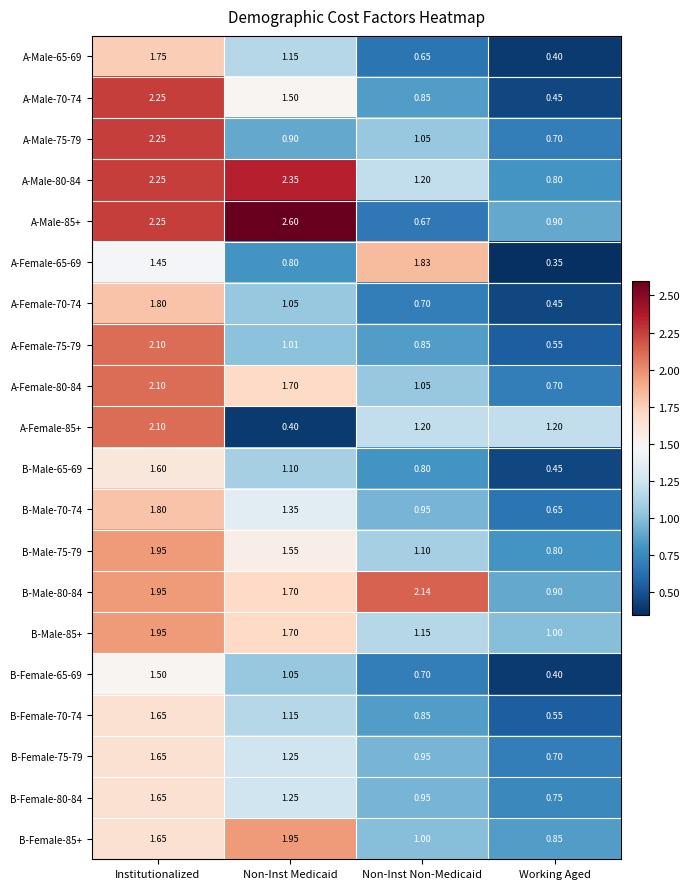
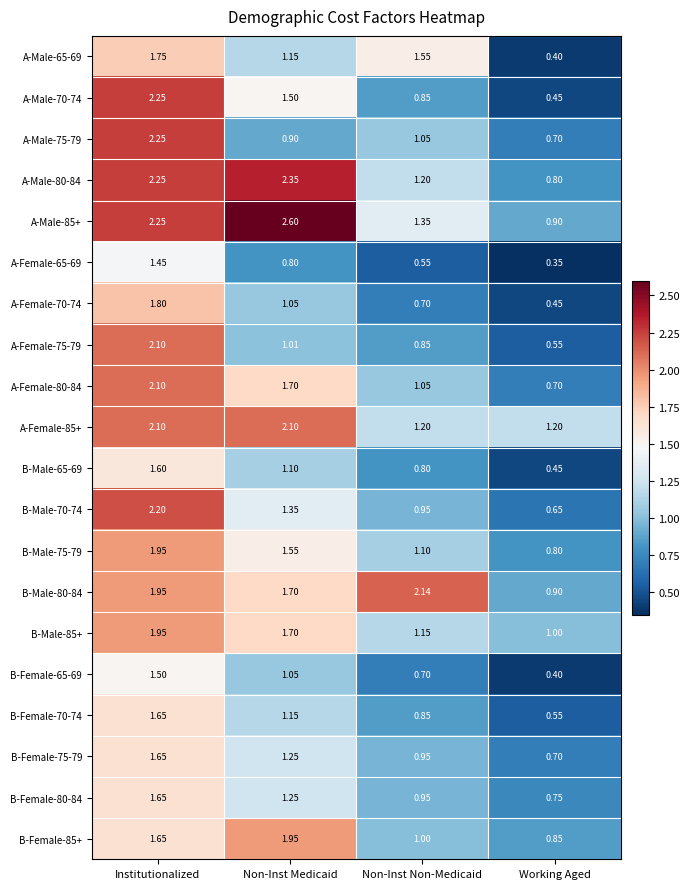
  {
    "A-Male-65-69": {
      "Institutionalized": 1.75,
      "Non-Inst Medicaid": 1.15,
-     "Non-Inst Non-Medicaid": 0.65,
+     "Non-Inst Non-Medicaid": 1.55,
      "Working Aged": 0.40
    },
    "A-Male-70-74": {
      "Institutionalized": 2.25,
      "Non-Inst Medicaid": 1.50,
      "Non-Inst Non-Medicaid": 0.85,
      "Working Aged": 0.45
    },
    "A-Male-75-79": {
      "Institutionalized": 2.25,
      "Non-Inst Medicaid": 0.90,
      "Non-Inst Non-Medicaid": 1.05,
      "Working Aged": 0.70
    },
    "A-Male-80-84": {
      "Institutionalized": 2.25,
      "Non-Inst Medicaid": 2.35,
      "Non-Inst Non-Medicaid": 1.20,
      "Working Aged": 0.80
    },
    "A-Male-85+": {
      "Institutionalized": 2.25,
      "Non-Inst Medicaid": 2.60,
-     "Non-Inst Non-Medicaid": 0.67,
+     "Non-Inst Non-Medicaid": 1.35,
      "Working Aged": 0.90
    },
    "A-Female-65-69": {
      "Institutionalized": 1.45,
      "Non-Inst Medicaid": 0.80,
-     "Non-Inst Non-Medicaid": 1.83,
+     "Non-Inst Non-Medicaid": 0.55,
      "Working Aged": 0.35
    },
    "A-Female-70-74": {
      "Institutionalized": 1.80,
      "Non-Inst Medicaid": 1.05,
      "Non-Inst Non-Medicaid": 0.70,
      "Working Aged": 0.45
    },
    "A-Female-75-79": {
      "Institutionalized": 2.10,
      "Non-Inst Medicaid": 1.01,
      "Non-Inst Non-Medicaid": 0.85,
      "Working Aged": 0.55
    },
    "A-Female-80-84": {
      "Institutionalized": 2.10,
      "Non-Inst Medicaid": 1.70,
      "Non-Inst Non-Medicaid": 1.05,
      "Working Aged": 0.70
    },
    "A-Female-85+": {
      "Institutionalized": 2.10,
-     "Non-Inst Medicaid": 0.40,
+     "Non-Inst Medicaid": 2.10,
      "Non-Inst Non-Medicaid": 1.20,
      "Working Aged": 1.20
    },
    "B-Male-65-69": {
      "Institutionalized": 1.60,
      "Non-Inst Medicaid": 1.10,
      "Non-Inst Non-Medicaid": 0.80,
      "Working Aged": 0.45
    },
    "B-Male-70-74": {
-     "Institutionalized": 1.80,
+     "Institutionalized": 2.20,
      "Non-Inst Medicaid": 1.35,
      "Non-Inst Non-Medicaid": 0.95,
      "Working Aged": 0.65
    },
    "B-Male-75-79": {
      "Institutionalized": 1.95,
      "Non-Inst Medicaid": 1.55,
      "Non-Inst Non-Medicaid": 1.10,
      "Working Aged": 0.80
    },
    "B-Male-80-84": {
      "Institutionalized": 1.95,
      "Non-Inst Medicaid": 1.70,
      "Non-Inst Non-Medicaid": 2.14,
      "Working Aged": 0.90
    },
    "B-Male-85+": {
      "Institutionalized": 1.95,
      "Non-Inst Medicaid": 1.70,
      "Non-Inst Non-Medicaid": 1.15,
      "Working Aged": 1.00
    },
    "B-Female-65-69": {
      "Institutionalized": 1.50,
      "Non-Inst Medicaid": 1.05,
      "Non-Inst Non-Medicaid": 0.70,
      "Working Aged": 0.40
    },
    "B-Female-70-74": {
      "Institutionalized": 1.65,
      "Non-Inst Medicaid": 1.15,
      "Non-Inst Non-Medicaid": 0.85,
      "Working Aged": 0.55
    },
    "B-Female-75-79": {
      "Institutionalized": 1.65,
      "Non-Inst Medicaid": 1.25,
      "Non-Inst Non-Medicaid": 0.95,
      "Working Aged": 0.70
    },
    "B-Female-80-84": {
      "Institutionalized": 1.65,
      "Non-Inst Medicaid": 1.25,
      "Non-Inst Non-Medicaid": 0.95,
      "Working Aged": 0.75
    },
    "B-Female-85+": {
      "Institutionalized": 1.65,
      "Non-Inst Medicaid": 1.95,
      "Non-Inst Non-Medicaid": 1.00,
      "Working Aged": 0.85
    }
  }
